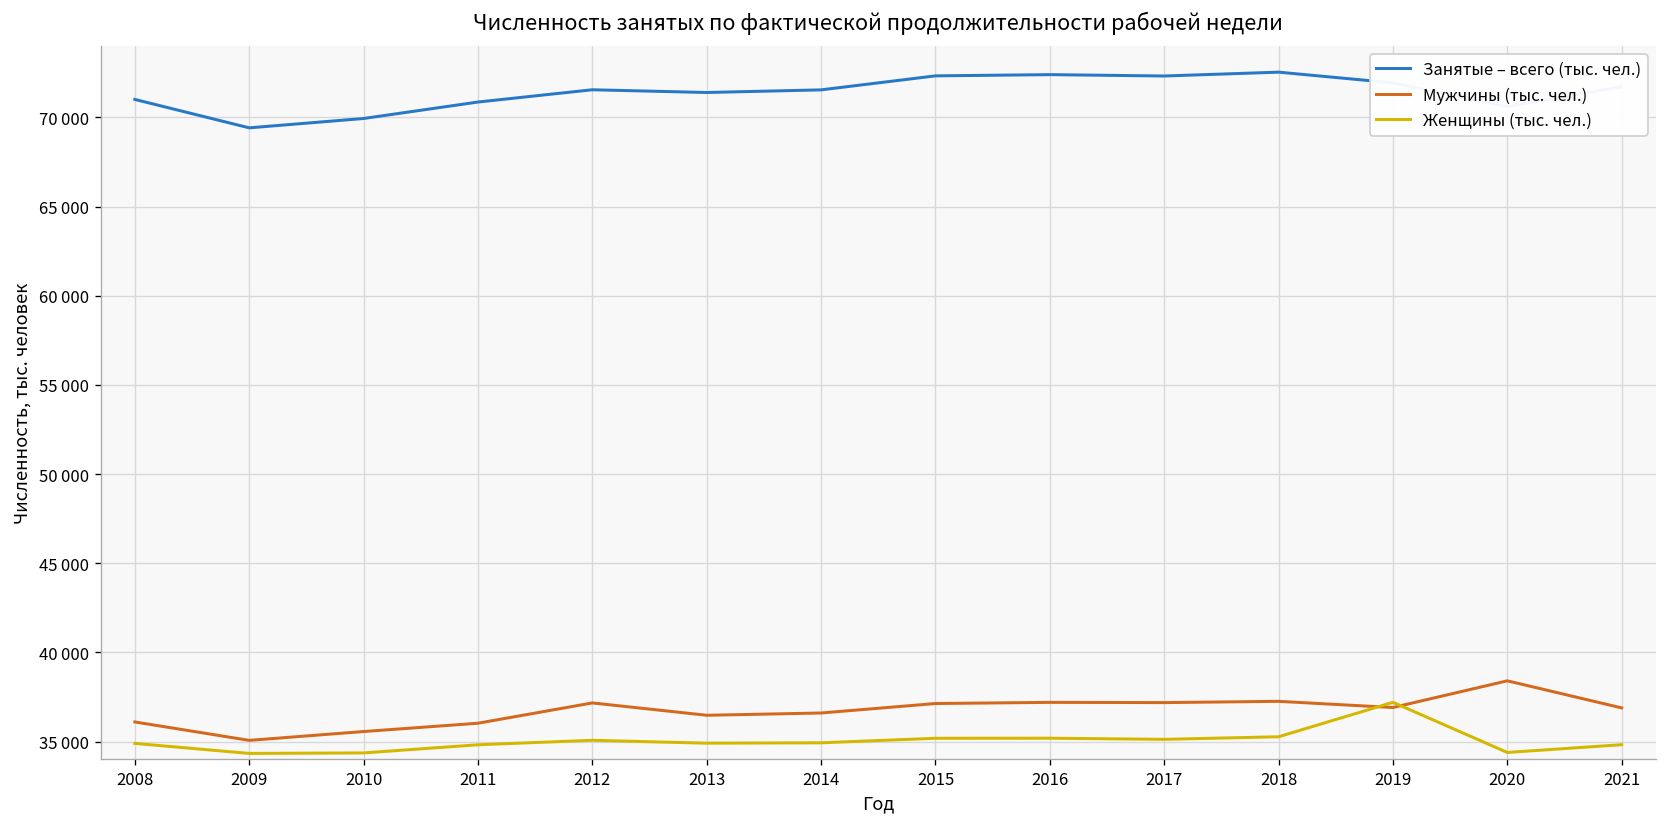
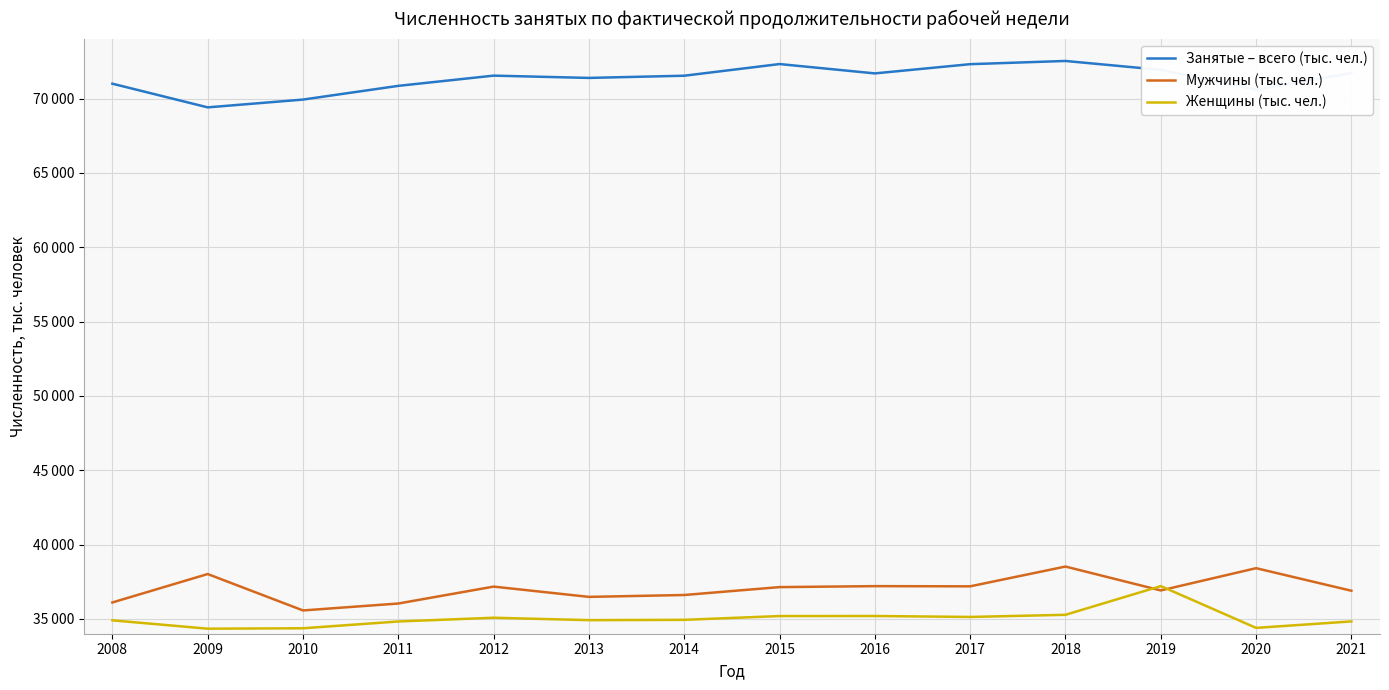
  {
    "Занятые – всего (тыс. чел.)": {
      "2008": 71000,
      "2009": 69400,
      "2010": 69900,
      "2011": 70900,
      "2012": 71500,
      "2013": 71400,
      "2014": 71500,
      "2015": 72300,
-     "2016": 72400,
+     "2016": 71700,
      "2017": 72300,
      "2018": 72500
    },
    "Мужчины (тыс. чел.)": {
      "2008": 36100,
-     "2009": 35100,
+     "2009": 38000,
      "2010": 35600,
      "2011": 36000,
      "2012": 37200,
      "2013": 36500,
      "2014": 36600,
      "2015": 37100,
      "2016": 37200,
      "2017": 37200,
-     "2018": 37300,
+     "2018": 38500,
      "2019": 36900,
      "2020": 38400,
      "2021": 36900
    },
    "Женщины (тыс. чел.)": {
      "2008": 34900,
      "2009": 34300,
      "2010": 34400,
      "2011": 34800,
      "2012": 35100,
      "2013": 34900,
      "2014": 34900,
      "2015": 35200,
      "2016": 35200,
      "2017": 35100,
      "2018": 35300,
      "2019": 37200,
      "2020": 34400,
      "2021": 34800
    }
  }
